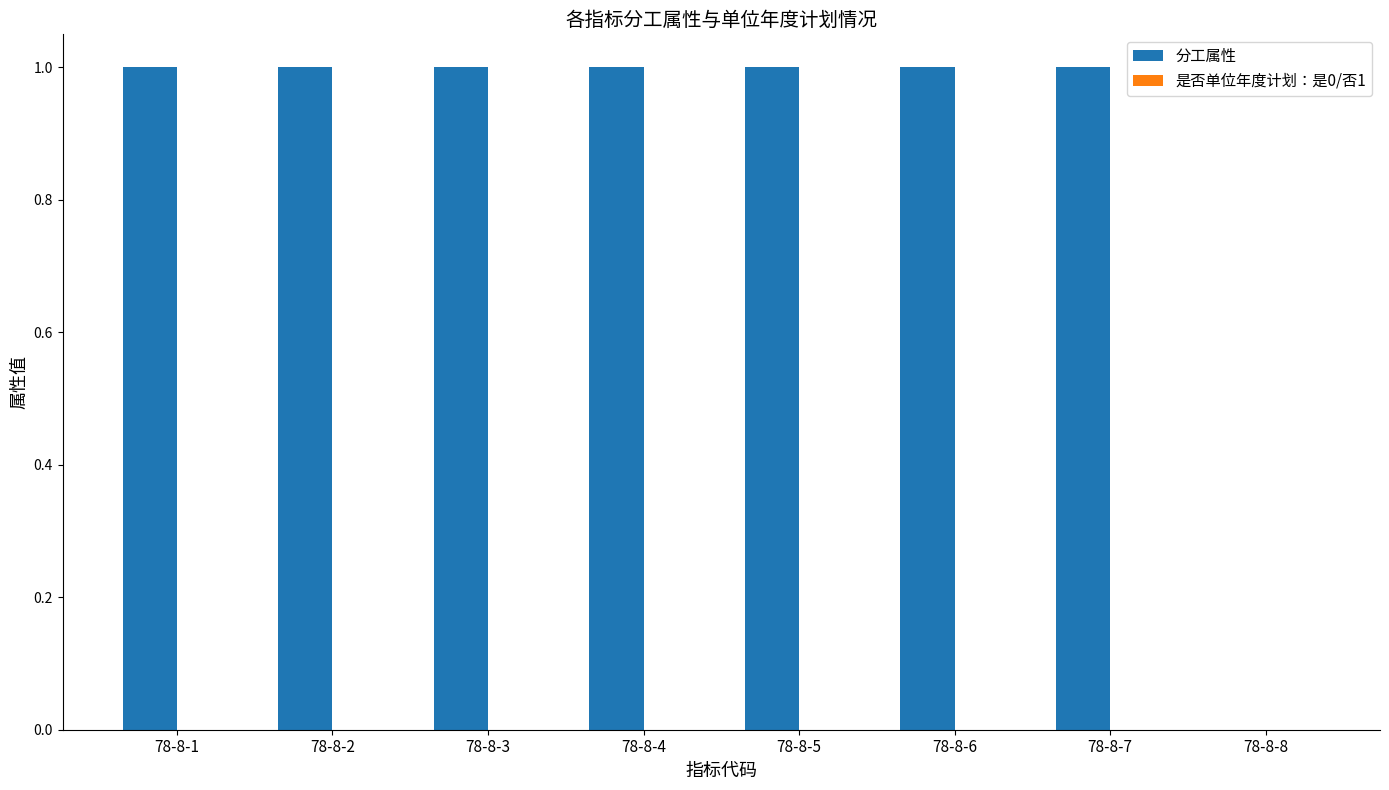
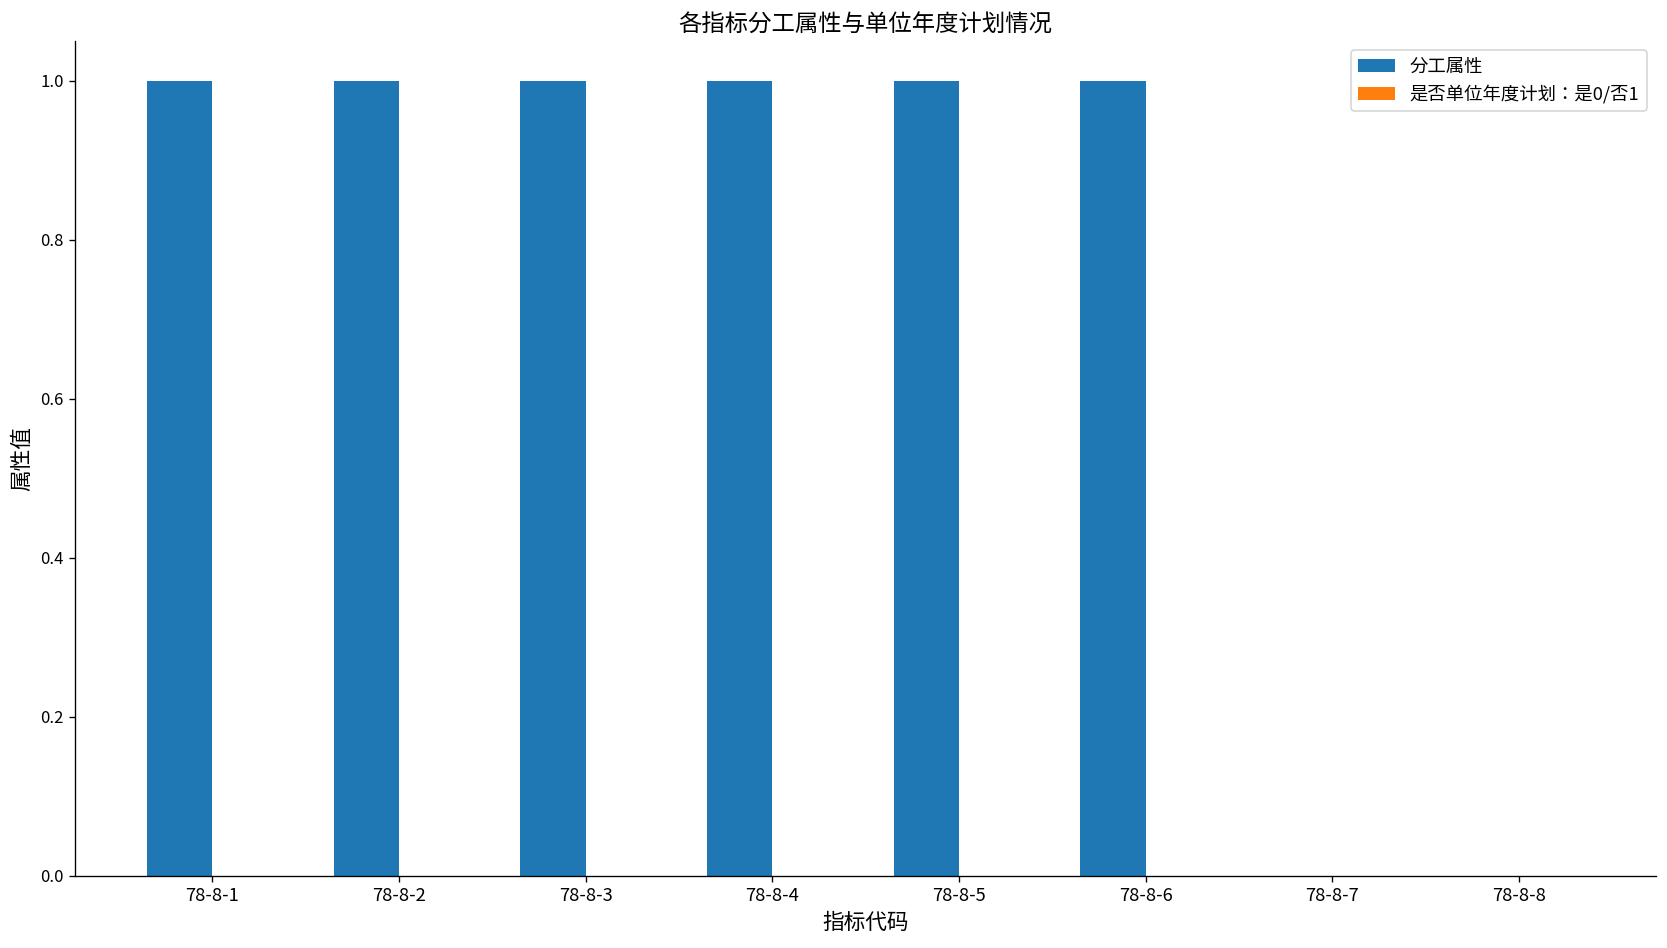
  {
    "分工属性": {
      "78-8-1": 1,
      "78-8-2": 1,
      "78-8-3": 1,
      "78-8-4": 1,
      "78-8-5": 1,
      "78-8-6": 1,
-     "78-8-7": 1,
+     "78-8-7": 0,
      "78-8-8": 0
    },
    "是否单位年度计划：是0/否1": {
      "78-8-1": 0,
      "78-8-2": 0,
      "78-8-3": 0,
      "78-8-4": 0,
      "78-8-5": 0,
      "78-8-6": 0,
      "78-8-7": 0,
      "78-8-8": 0
    }
  }
